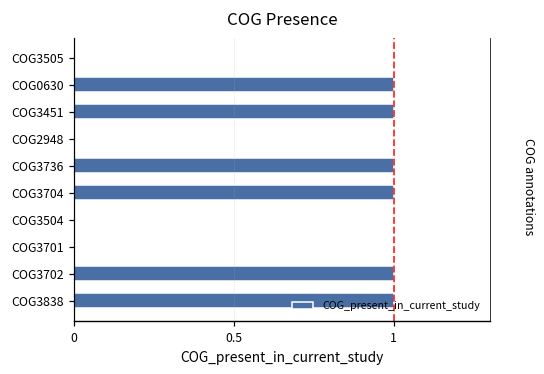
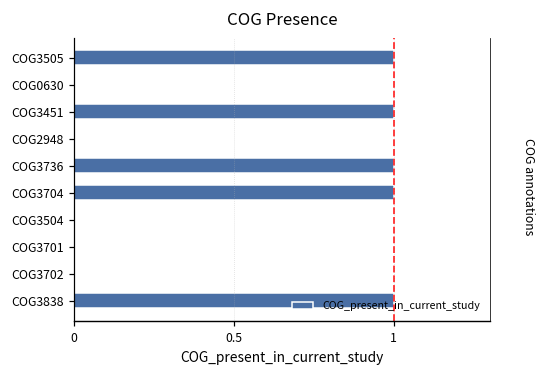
  {
-   "COG3505": 0,
-   "COG0630": 1,
+   "COG3505": 1,
+   "COG0630": 0,
    "COG3451": 1,
    "COG2948": 0,
    "COG3736": 1,
    "COG3704": 1,
    "COG3504": 0,
    "COG3701": 0,
-   "COG3702": 1,
+   "COG3702": 0,
    "COG3838": 1
  }
